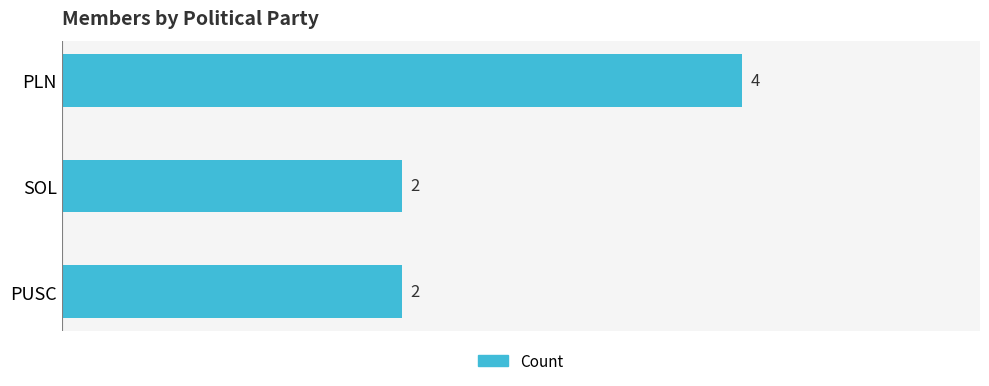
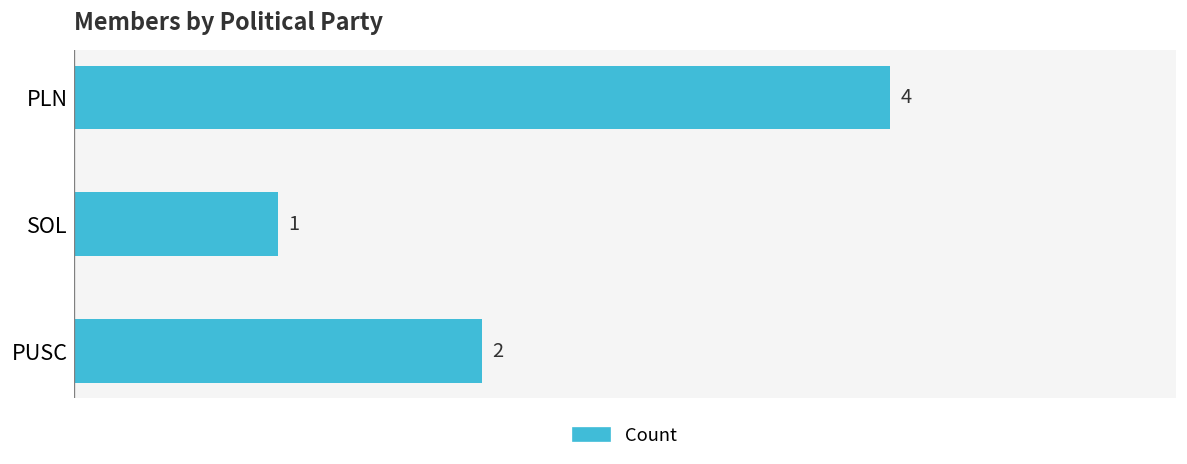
  {
    "PLN": 4,
-   "SOL": 2,
+   "SOL": 1,
    "PUSC": 2
  }
